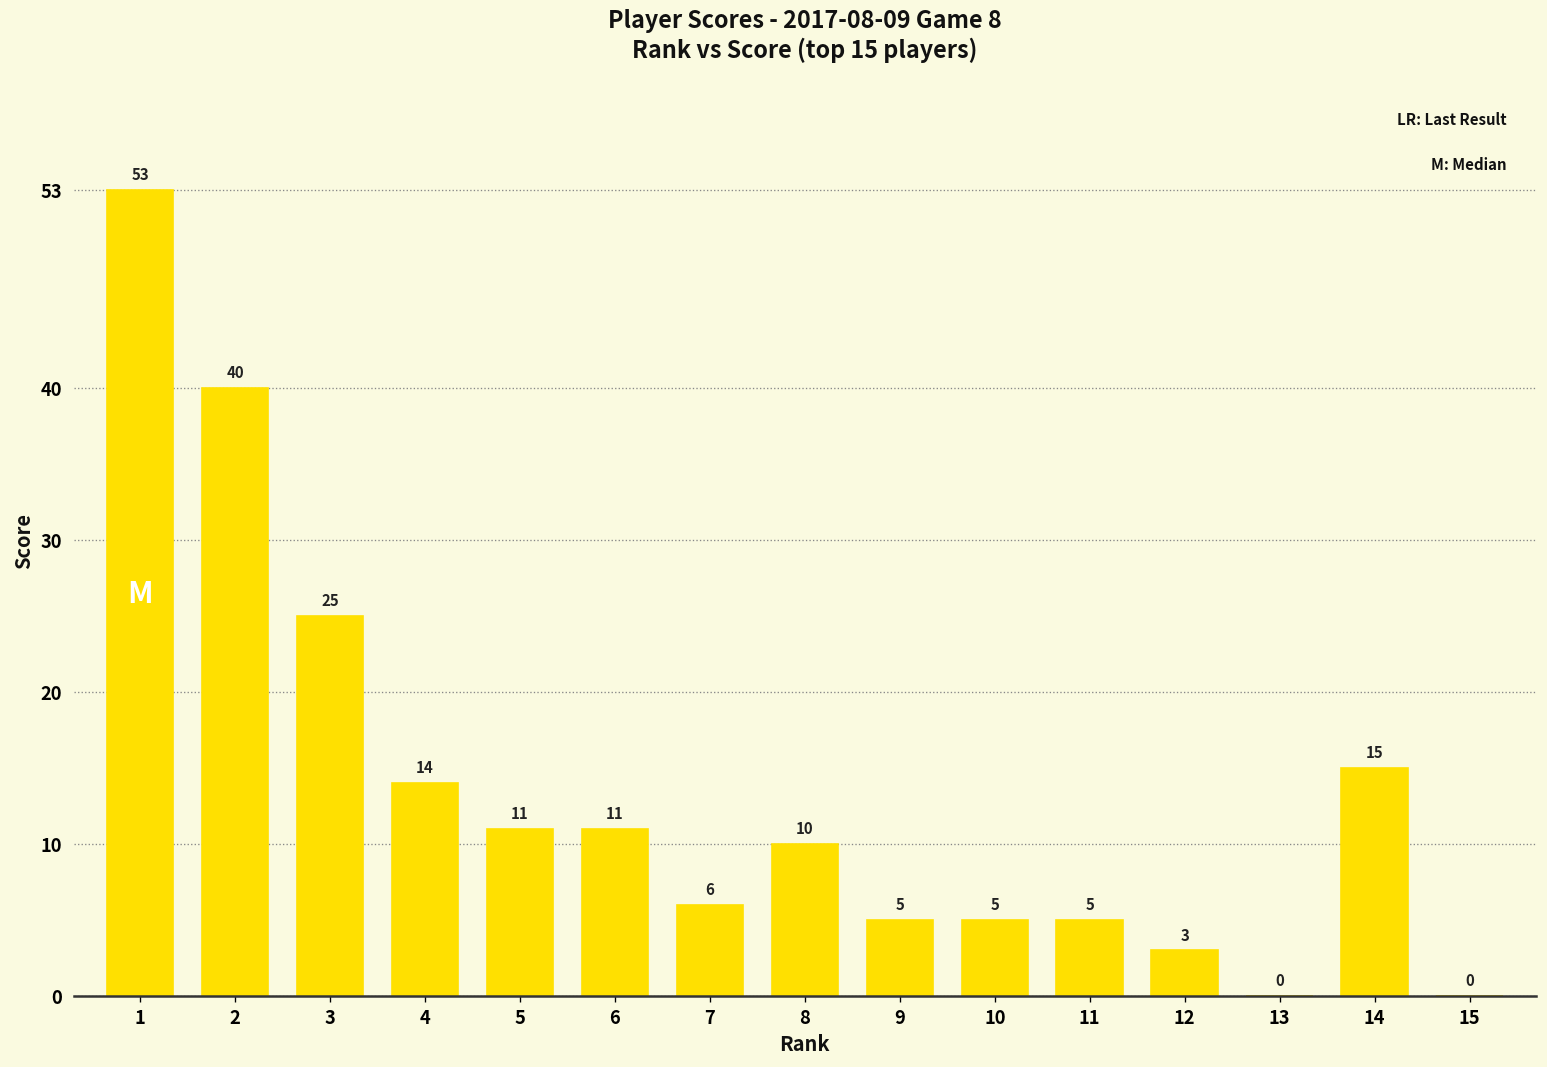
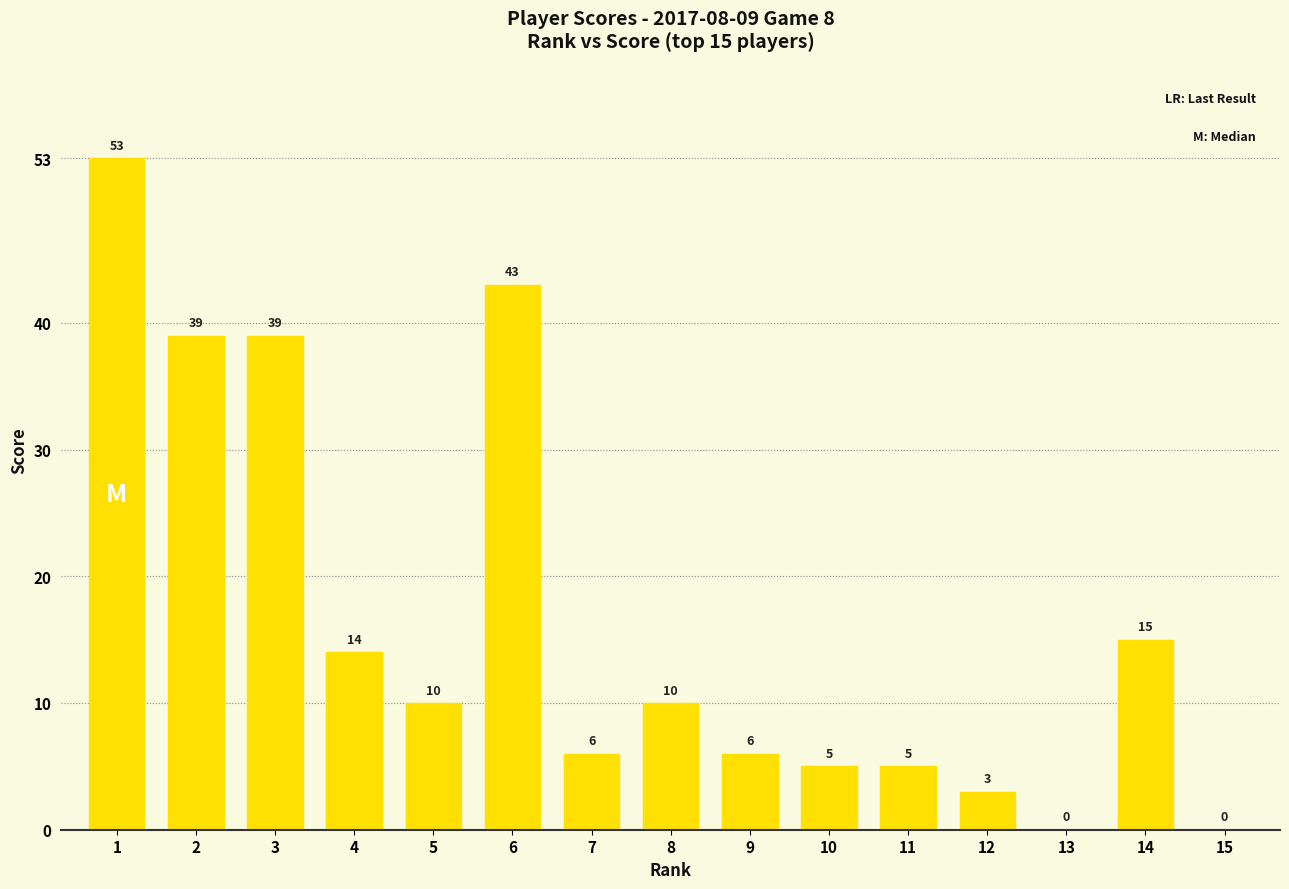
  {
    "1": 53,
-   "2": 40,
-   "3": 25,
+   "2": 39,
+   "3": 39,
    "4": 14,
-   "5": 11,
-   "6": 11,
+   "5": 10,
+   "6": 43,
    "7": 6,
    "8": 10,
-   "9": 5,
+   "9": 6,
    "10": 5,
    "11": 5,
    "12": 3,
    "13": 0,
    "14": 15,
    "15": 0
  }
